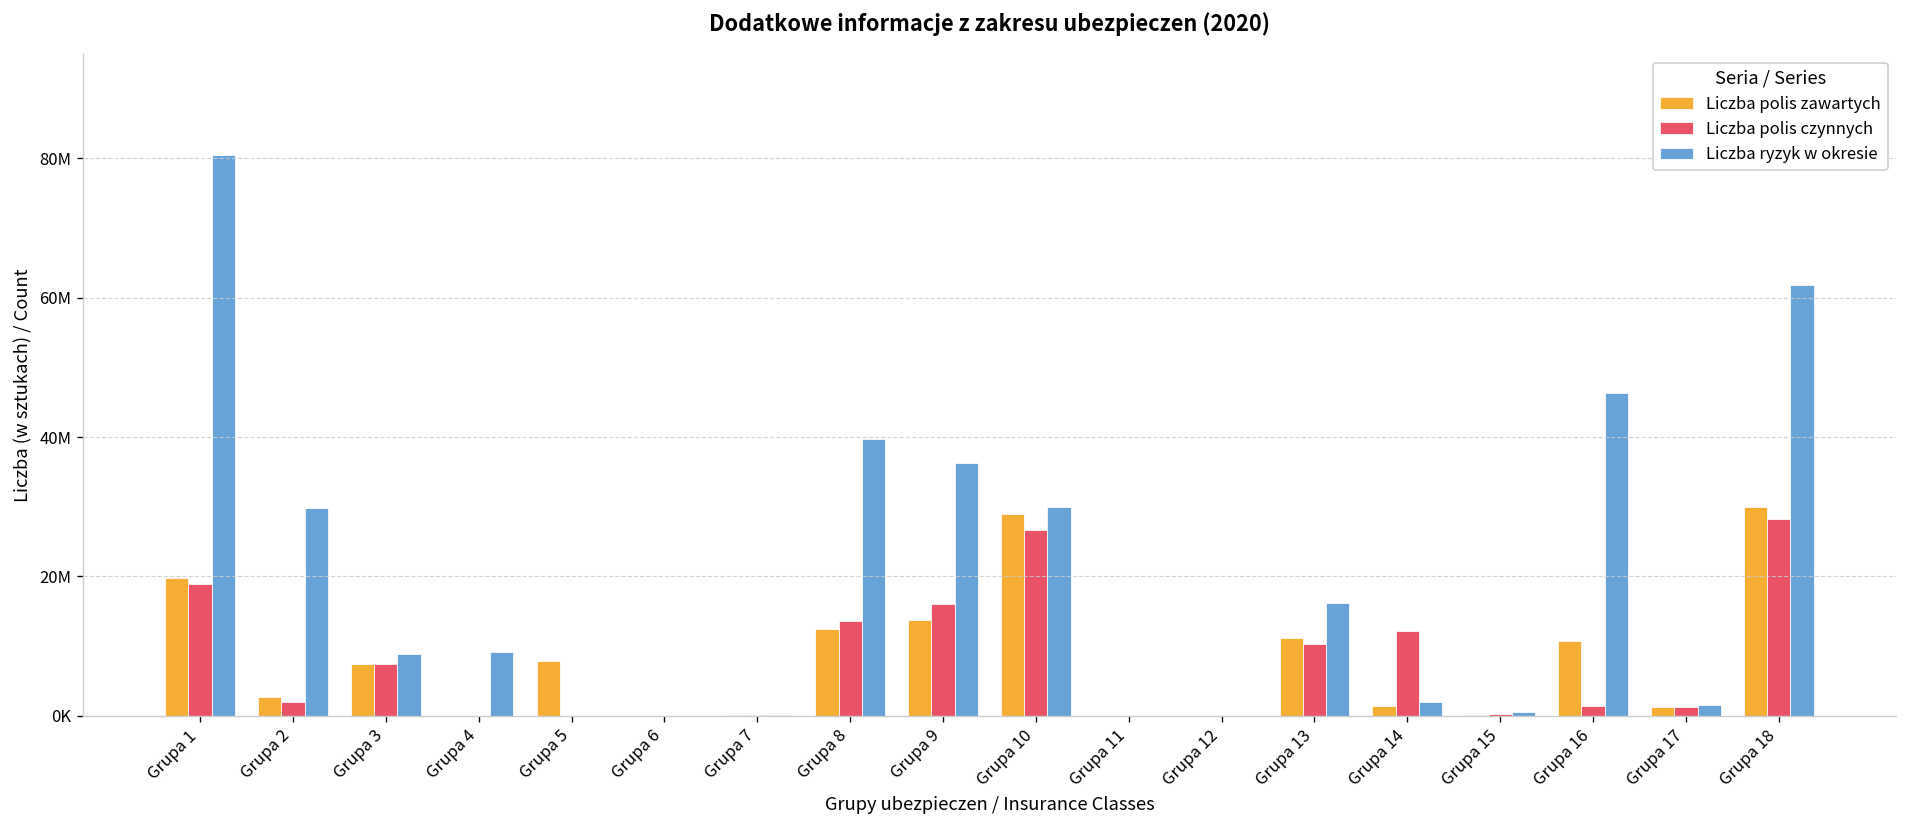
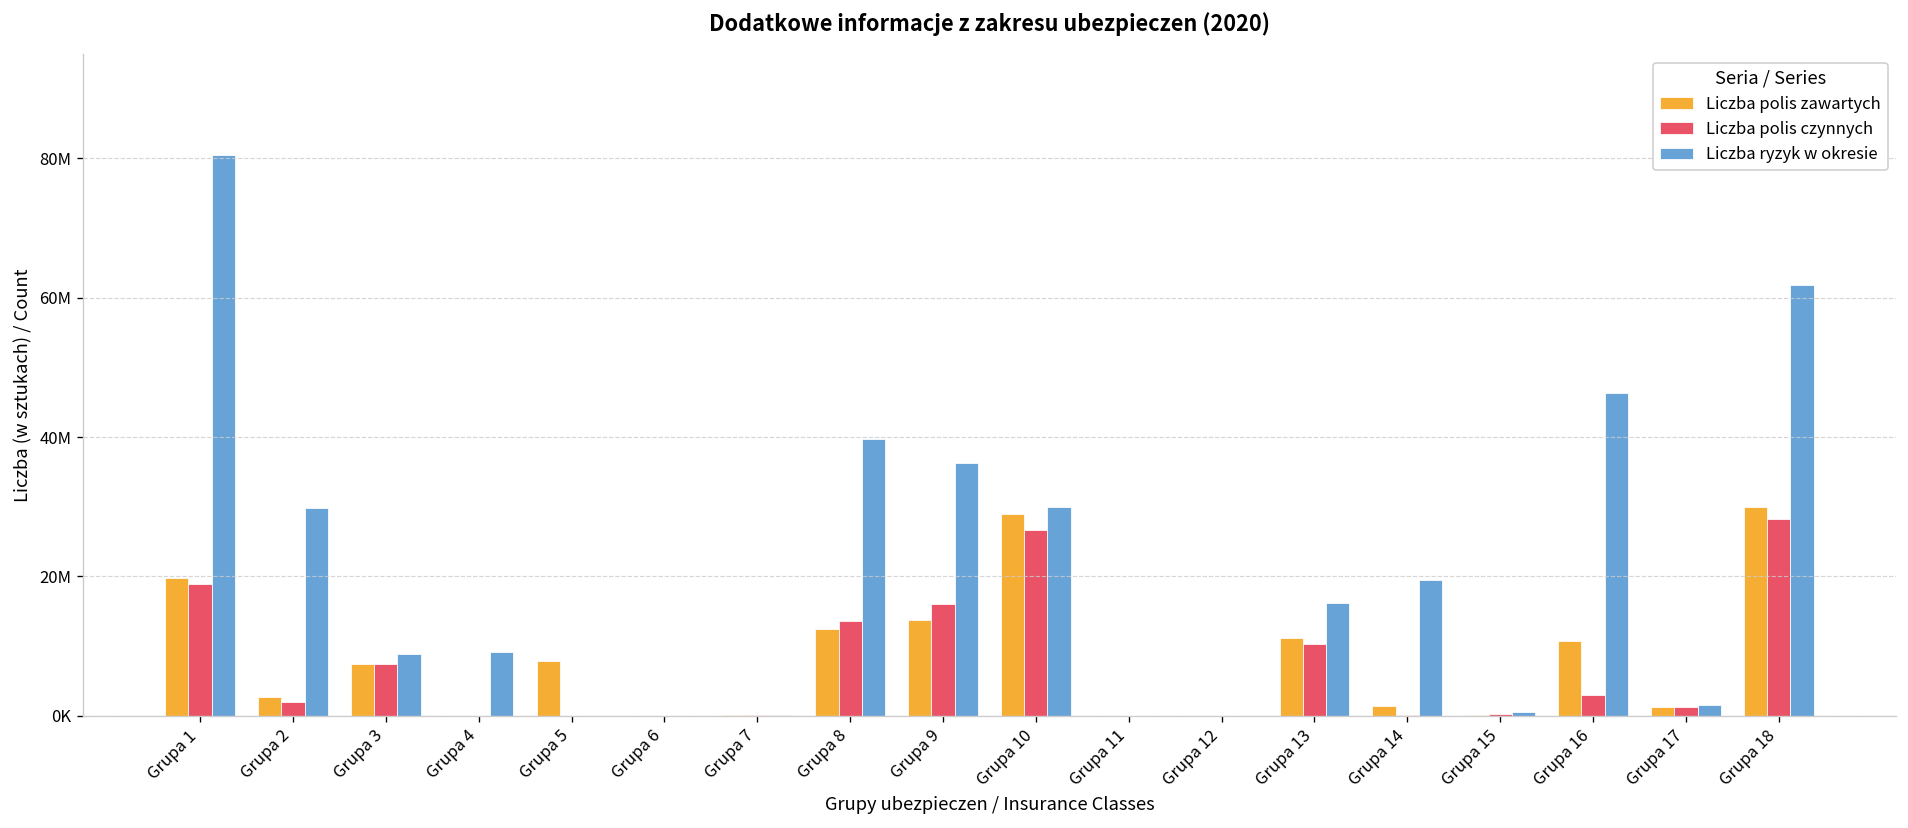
  {
    "Liczba polis zawartych": {
      "Grupa 1": 20000000,
      "Grupa 2": 3000000,
      "Grupa 3": 7000000,
      "Grupa 5": 8000000,
      "Grupa 8": 12000000,
      "Grupa 9": 14000000,
      "Grupa 10": 29000000,
      "Grupa 13": 11000000,
      "Grupa 14": 1000000,
      "Grupa 16": 11000000,
      "Grupa 17": 1000000,
      "Grupa 18": 30000000
    },
    "Liczba polis czynnych": {
      "Grupa 1": 19000000,
      "Grupa 2": 2000000,
      "Grupa 3": 7000000,
      "Grupa 8": 14000000,
      "Grupa 9": 16000000,
      "Grupa 10": 27000000,
      "Grupa 13": 10000000,
-     "Grupa 14": 12000000,
-     "Grupa 16": 1000000,
+     "Grupa 14": 0,
+     "Grupa 16": 3000000,
      "Grupa 17": 1000000,
      "Grupa 18": 28000000
    },
    "Liczba ryzyk w okresie": {
      "Grupa 1": 80000000,
      "Grupa 2": 30000000,
      "Grupa 3": 9000000,
      "Grupa 4": 9000000,
      "Grupa 8": 40000000,
      "Grupa 9": 36000000,
      "Grupa 10": 30000000,
      "Grupa 13": 16000000,
-     "Grupa 14": 2000000,
+     "Grupa 14": 19000000,
      "Grupa 15": 0,
      "Grupa 16": 46000000,
      "Grupa 17": 2000000,
      "Grupa 18": 62000000
    }
  }
